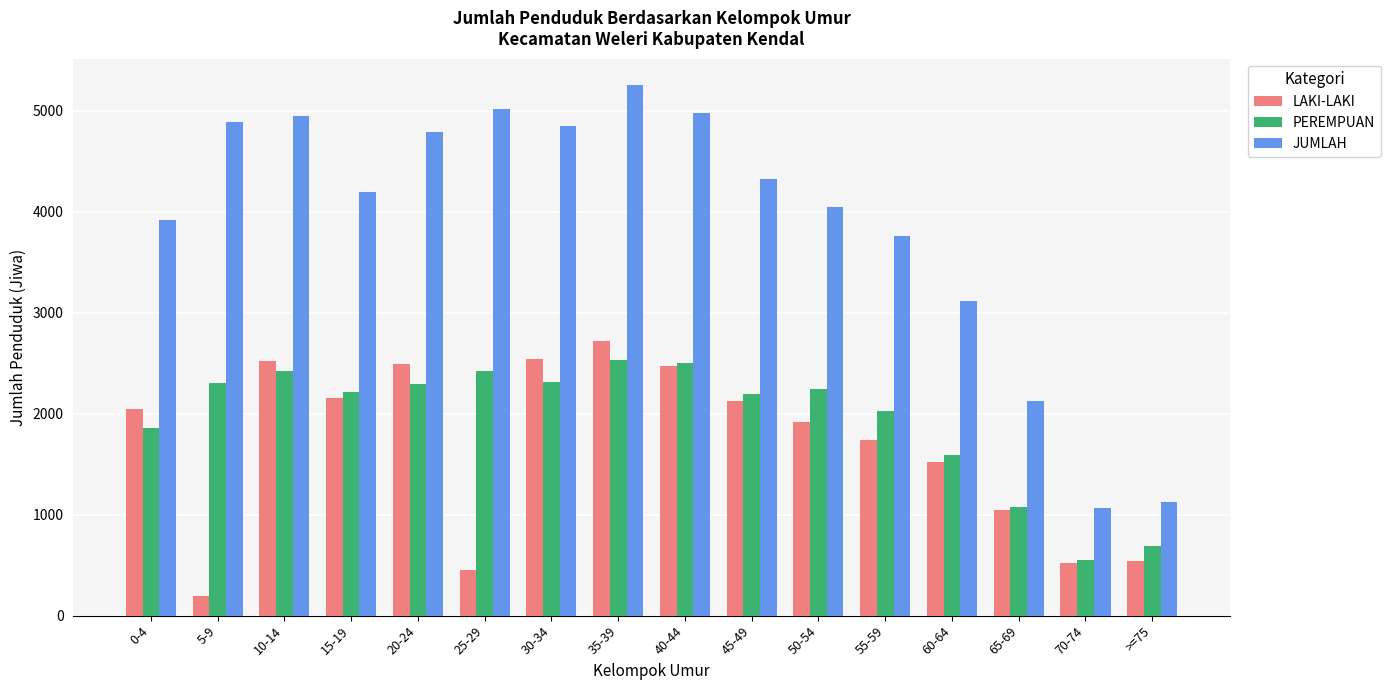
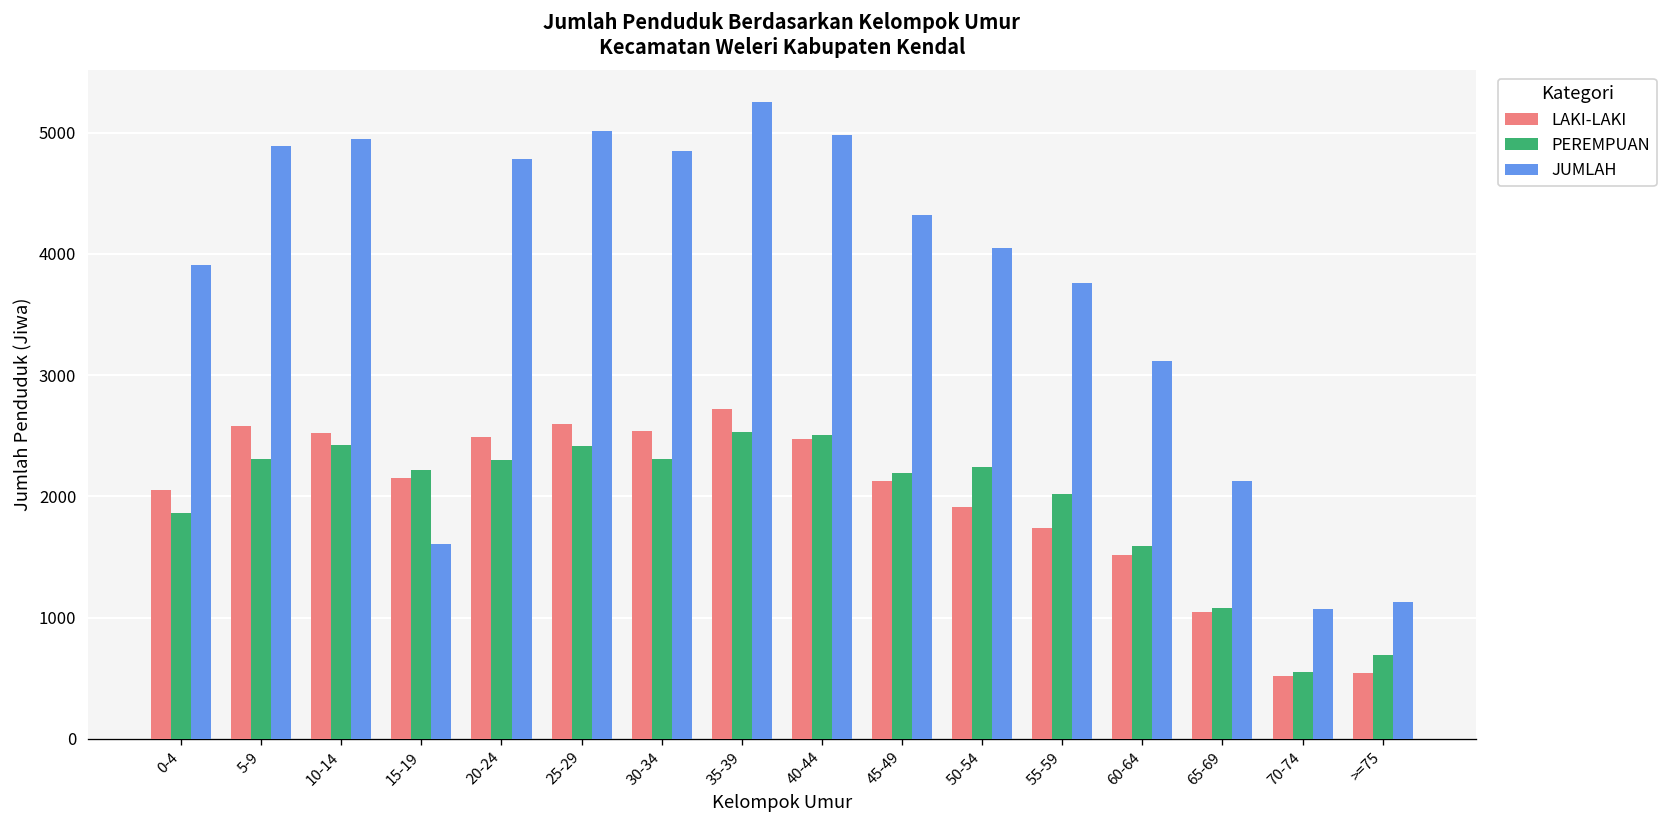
  {
    "LAKI-LAKI": {
      "0-4": 2050,
-     "5-9": 200,
+     "5-9": 2580,
      "10-14": 2520,
      "15-19": 2150,
      "20-24": 2490,
-     "25-29": 450,
+     "25-29": 2600,
      "30-34": 2540,
      "35-39": 2720,
      "40-44": 2480,
      "45-49": 2130,
      "50-54": 1910,
      "55-59": 1740,
      "60-64": 1520,
      "65-69": 1050,
      "70-74": 520,
      ">=75": 540
    },
    "PEREMPUAN": {
      "0-4": 1860,
      "5-9": 2310,
      "10-14": 2420,
      "15-19": 2220,
      "20-24": 2300,
      "25-29": 2420,
      "30-34": 2310,
      "35-39": 2530,
      "40-44": 2500,
      "45-49": 2200,
      "50-54": 2240,
      "55-59": 2020,
      "60-64": 1590,
      "65-69": 1080,
      "70-74": 550,
      ">=75": 690
    },
    "JUMLAH": {
      "0-4": 3910,
      "5-9": 4890,
      "10-14": 4950,
-     "15-19": 4190,
+     "15-19": 1600,
      "20-24": 4780,
      "25-29": 5020,
      "30-34": 4850,
      "35-39": 5250,
      "40-44": 4980,
      "45-49": 4320,
      "50-54": 4050,
      "55-59": 3760,
      "60-64": 3110,
      "65-69": 2120,
      "70-74": 1070,
      ">=75": 1130
    }
  }
